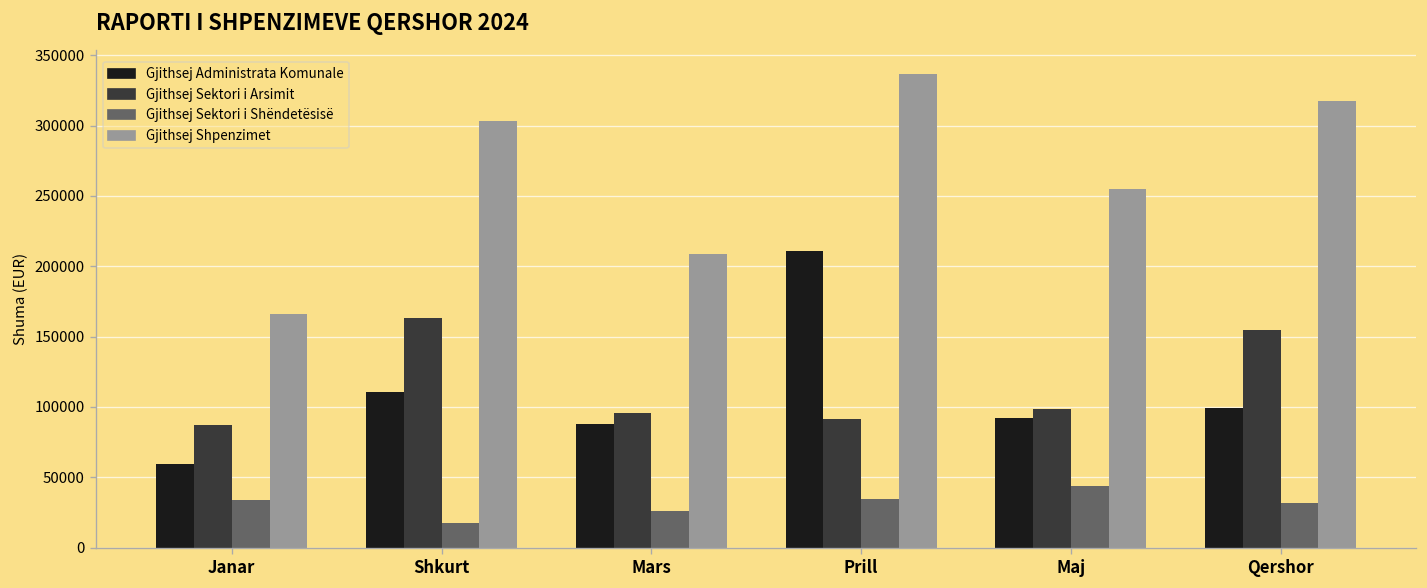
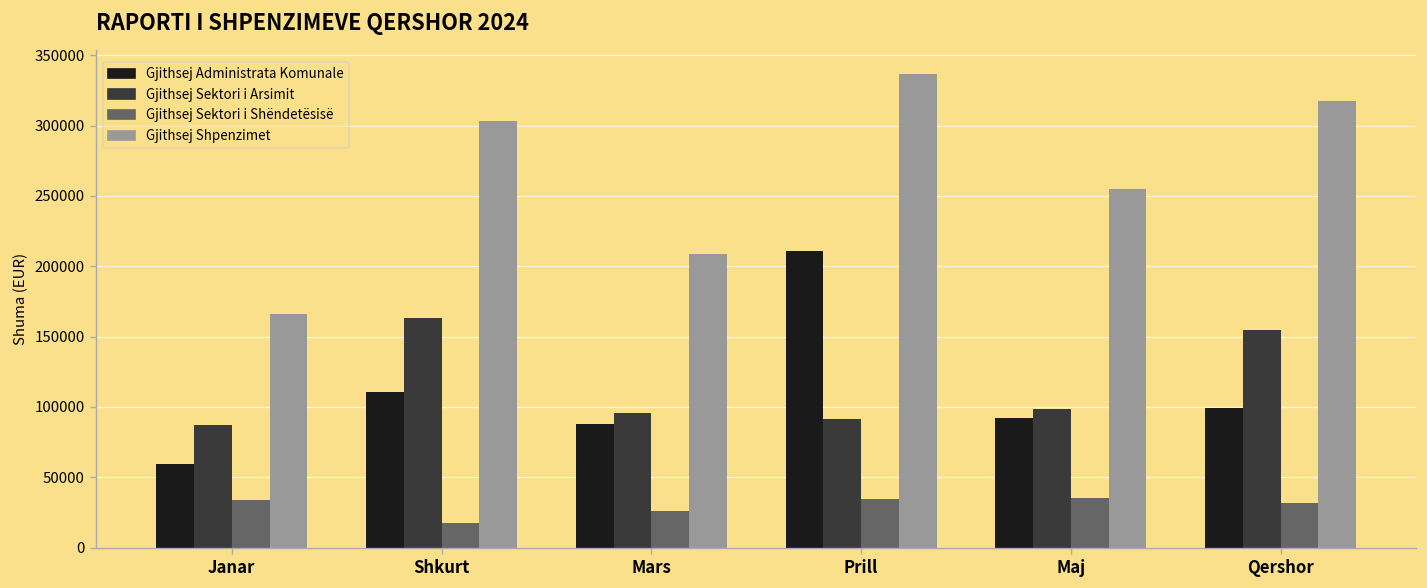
  {
    "Gjithsej Sektori i Shëndetësisë": {
      "Janar": 34000,
      "Shkurt": 17000,
      "Mars": 26000,
      "Prill": 35000,
-     "Maj": 44000,
+     "Maj": 35000,
      "Qershor": 32000
    },
    "Gjithsej Shpenzimet": {
      "Janar": 166000,
      "Shkurt": 303000,
      "Mars": 209000,
      "Prill": 337000,
      "Maj": 255000,
      "Qershor": 318000
    }
  }
